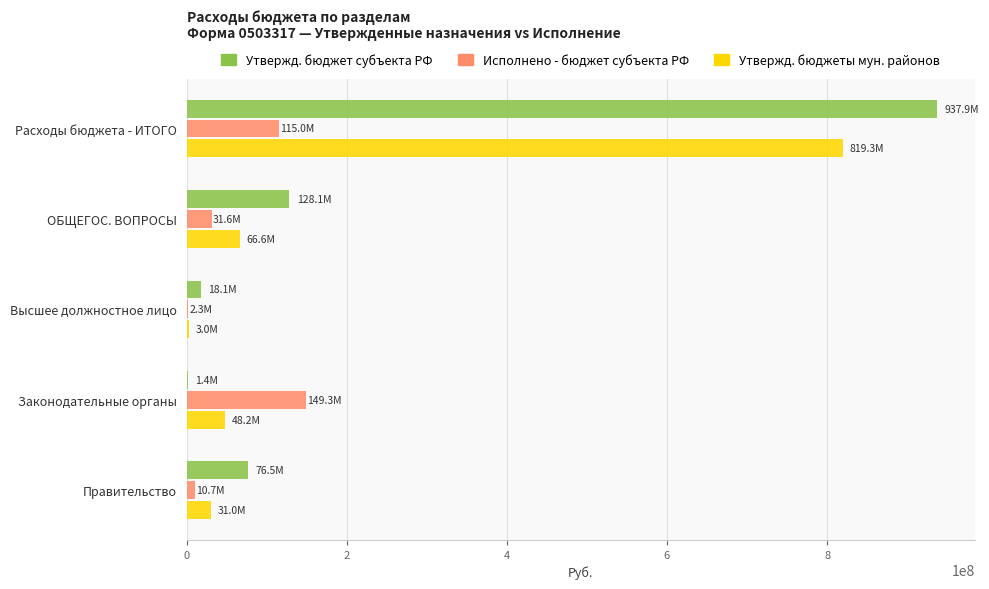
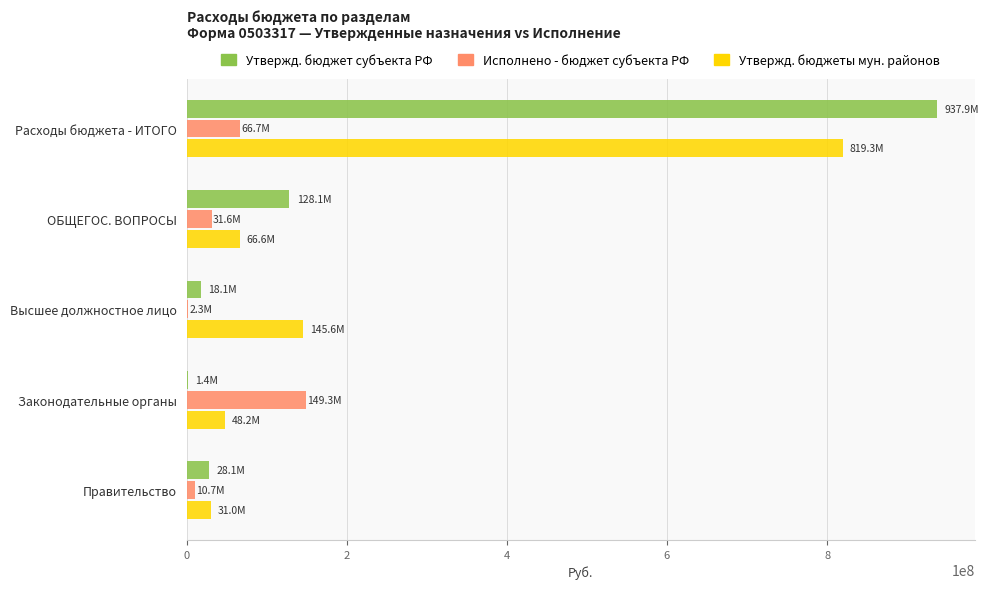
  {
    "Утвержд. бюджет субъекта РФ": {
      "Расходы бюджета - ИТОГО": "937.9M",
      "ОБЩЕГОС. ВОПРОСЫ": "128.1M",
      "Высшее должностное лицо": "18.1M",
      "Законодательные органы": "1.4M",
-     "Правительство": "76.5M"
+     "Правительство": "28.1M"
    },
    "Исполнено - бюджет субъекта РФ": {
-     "Расходы бюджета - ИТОГО": "115.0M",
+     "Расходы бюджета - ИТОГО": "66.7M",
      "ОБЩЕГОС. ВОПРОСЫ": "31.6M",
      "Высшее должностное лицо": "2.3M",
      "Законодательные органы": "149.3M",
      "Правительство": "10.7M"
    },
    "Утвержд. бюджеты мун. районов": {
      "Расходы бюджета - ИТОГО": "819.3M",
      "ОБЩЕГОС. ВОПРОСЫ": "66.6M",
-     "Высшее должностное лицо": "3.0M",
+     "Высшее должностное лицо": "145.6M",
      "Законодательные органы": "48.2M",
      "Правительство": "31.0M"
    }
  }
